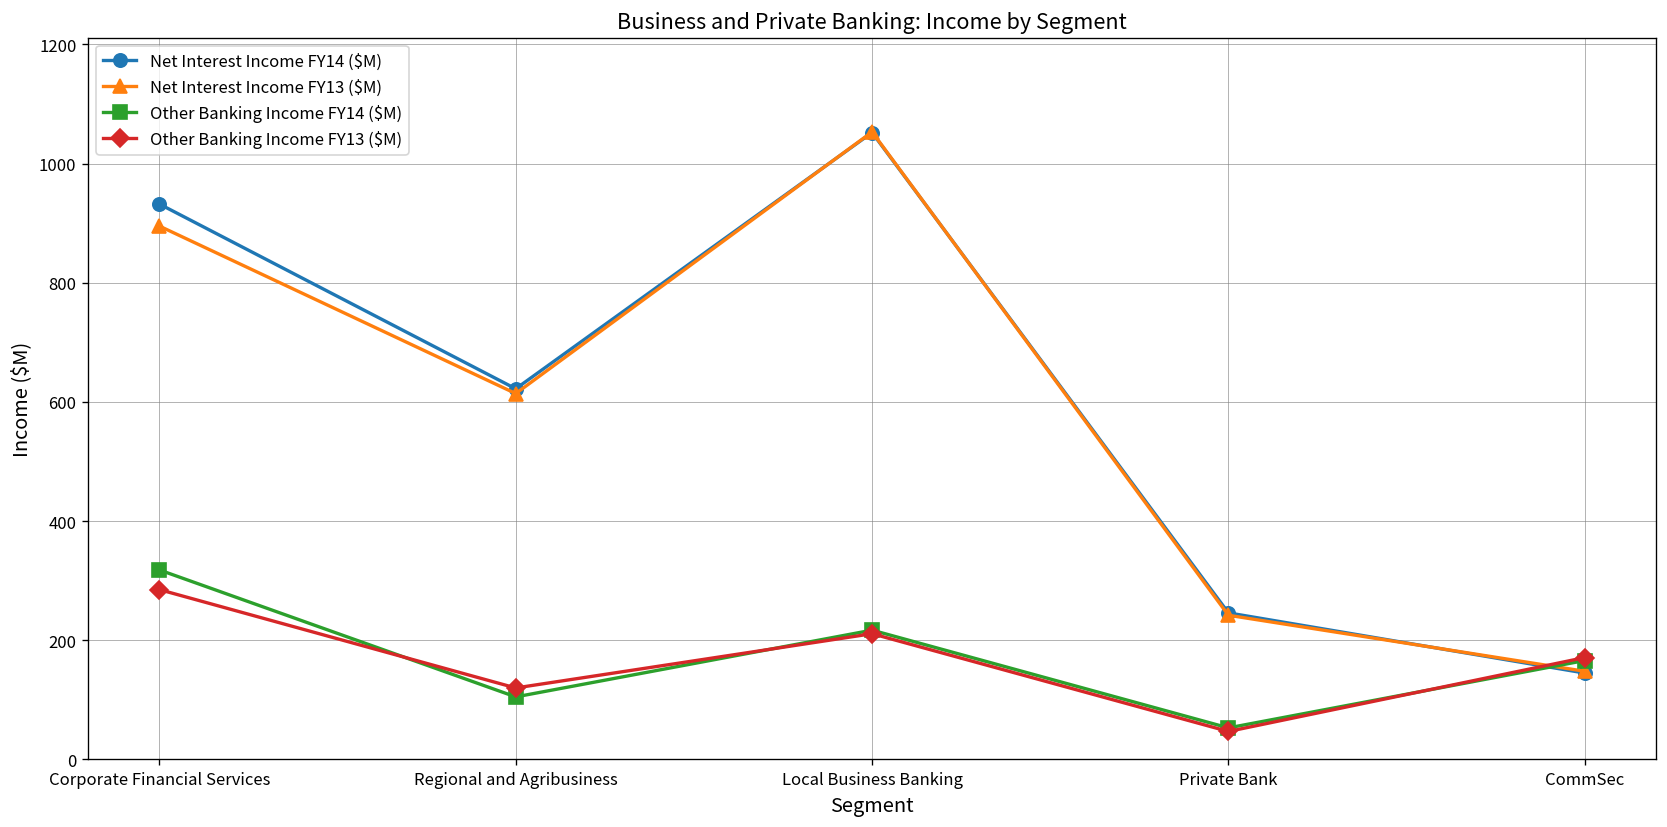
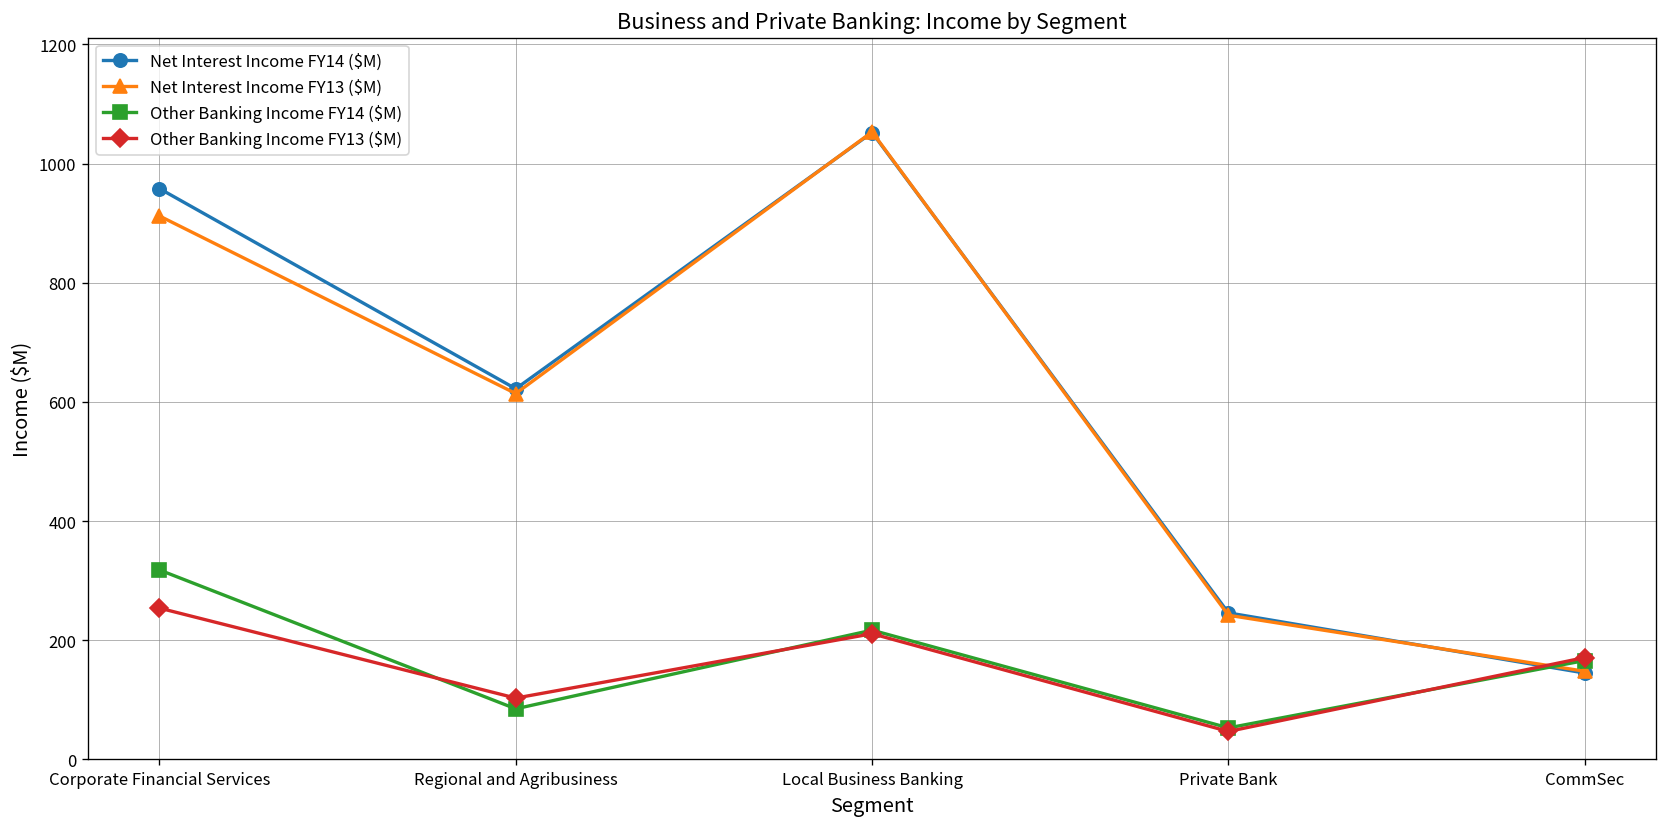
  {
    "Net Interest Income FY14 ($M)": {
-     "Corporate Financial Services": 930,
+     "Corporate Financial Services": 960,
      "Regional and Agribusiness": 620
    },
    "Net Interest Income FY13 ($M)": {
-     "Corporate Financial Services": 900,
+     "Corporate Financial Services": 910,
      "Regional and Agribusiness": 610
    },
    "Other Banking Income FY14 ($M)": {
      "Corporate Financial Services": 320,
-     "Regional and Agribusiness": 110,
+     "Regional and Agribusiness": 90,
      "Local Business Banking": 220,
      "Private Bank": 50
    },
    "Other Banking Income FY13 ($M)": {
-     "Corporate Financial Services": 290,
-     "Regional and Agribusiness": 120,
+     "Corporate Financial Services": 250,
+     "Regional and Agribusiness": 100,
      "Local Business Banking": 210,
      "Private Bank": 50
    }
  }
